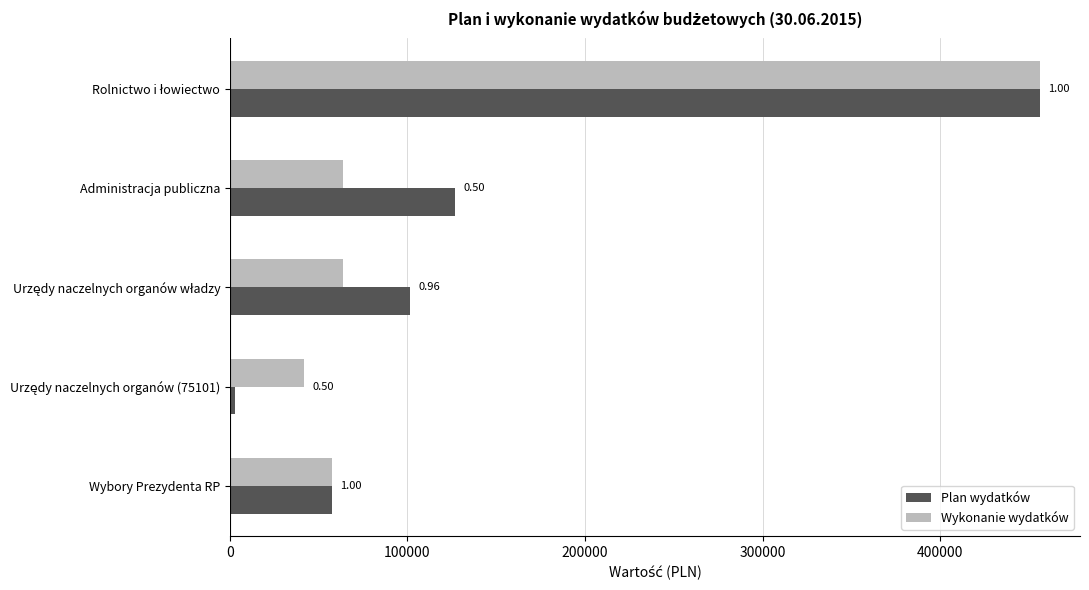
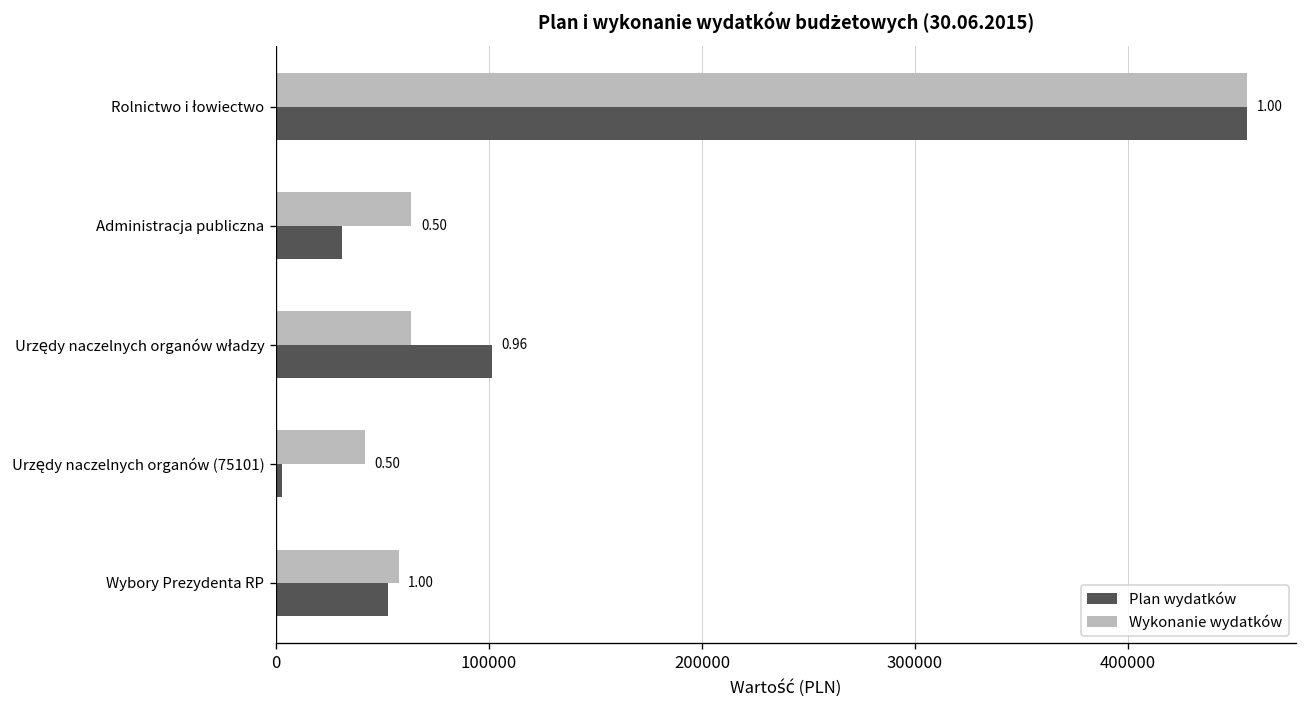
  {
    "Plan wydatków": {
-     "Administracja publiczna": 127000,
+     "Administracja publiczna": 31000,
      "Urzędy naczelnych organów (75101)": 3000,
-     "Wybory Prezydenta RP": 58000
+     "Wybory Prezydenta RP": 52000
    },
    "Wykonanie wydatków": {
      "Administracja publiczna": 63000,
      "Urzędy naczelnych organów władzy": 64000
    }
  }
